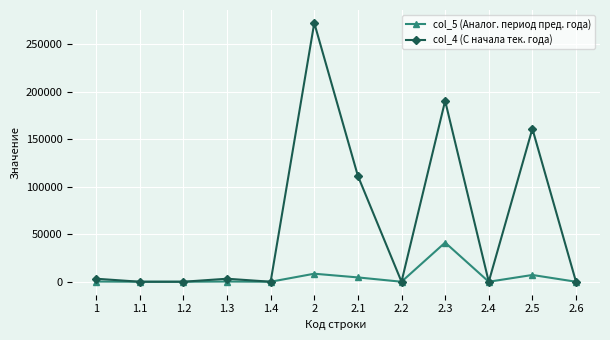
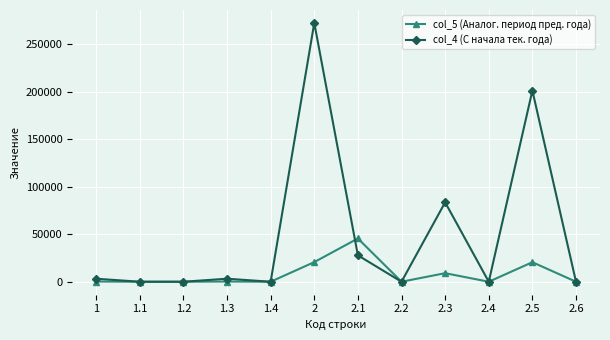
  {
    "col_5 (Аналог. период пред. года)": {
      "1": 0,
      "1.3": 0,
-     "2": 10000,
-     "2.1": 0,
-     "2.3": 40000,
-     "2.5": 10000
+     "2": 20000,
+     "2.1": 50000,
+     "2.3": 10000,
+     "2.5": 20000
    },
    "col_4 (С начала тек. года)": {
      "1": 0,
      "1.3": 0,
      "2": 270000,
-     "2.1": 110000,
-     "2.3": 190000,
-     "2.5": 160000
+     "2.1": 30000,
+     "2.3": 80000,
+     "2.5": 200000
    }
  }
